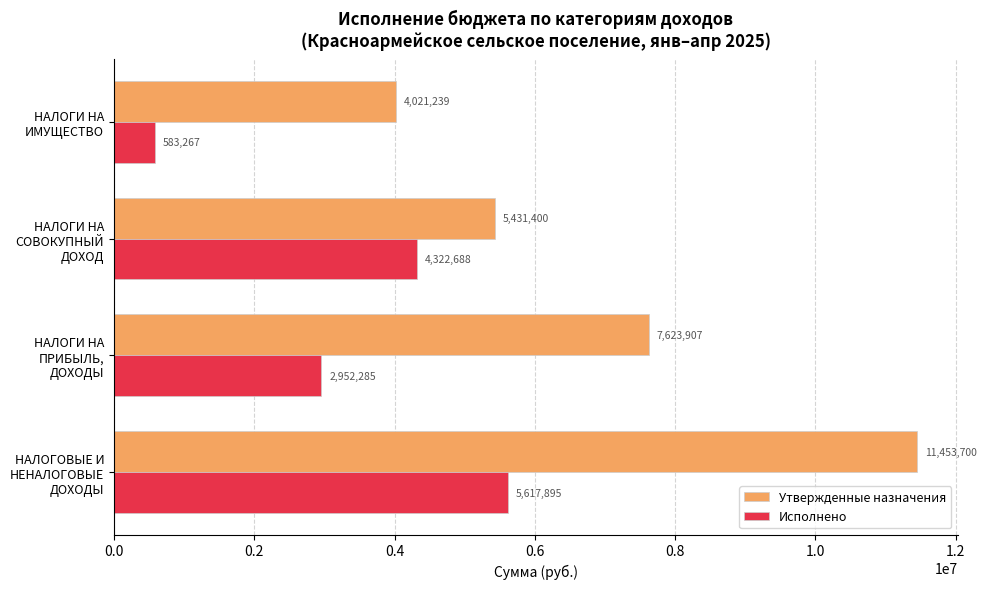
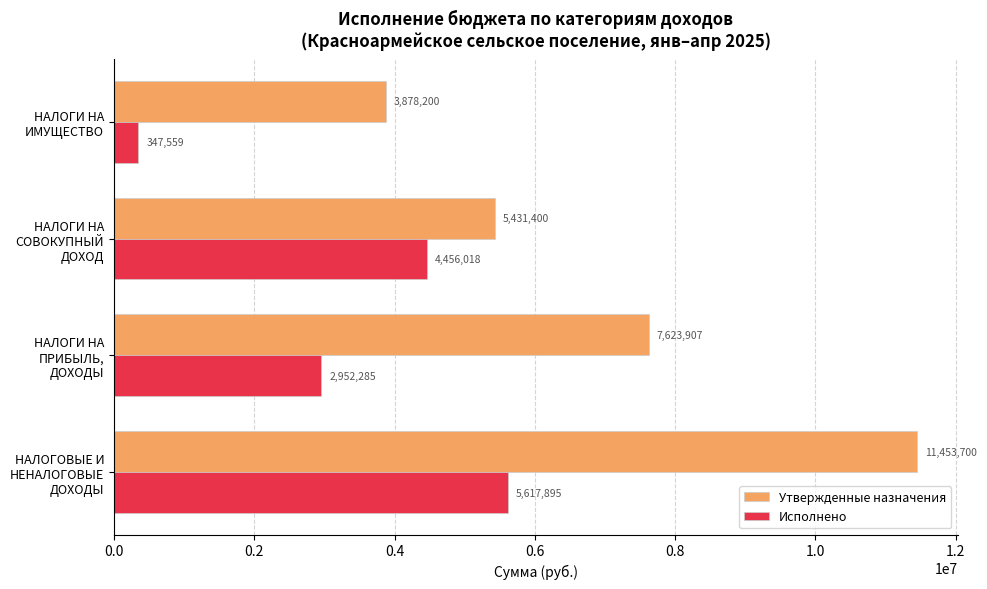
  {
    "Утвержденные назначения": {
-     "НАЛОГИ НА ИМУЩЕСТВО": "4,021,239",
+     "НАЛОГИ НА ИМУЩЕСТВО": "3,878,200",
      "НАЛОГИ НА СОВОКУПНЫЙ ДОХОД": "5,431,400",
      "НАЛОГИ НА ПРИБЫЛЬ, ДОХОДЫ": "7,623,907",
      "НАЛОГОВЫЕ И НЕНАЛОГОВЫЕ ДОХОДЫ": "11,453,700"
    },
    "Исполнено": {
-     "НАЛОГИ НА ИМУЩЕСТВО": "583,267",
-     "НАЛОГИ НА СОВОКУПНЫЙ ДОХОД": "4,322,688",
+     "НАЛОГИ НА ИМУЩЕСТВО": "347,559",
+     "НАЛОГИ НА СОВОКУПНЫЙ ДОХОД": "4,456,018",
      "НАЛОГИ НА ПРИБЫЛЬ, ДОХОДЫ": "2,952,285",
      "НАЛОГОВЫЕ И НЕНАЛОГОВЫЕ ДОХОДЫ": "5,617,895"
    }
  }
